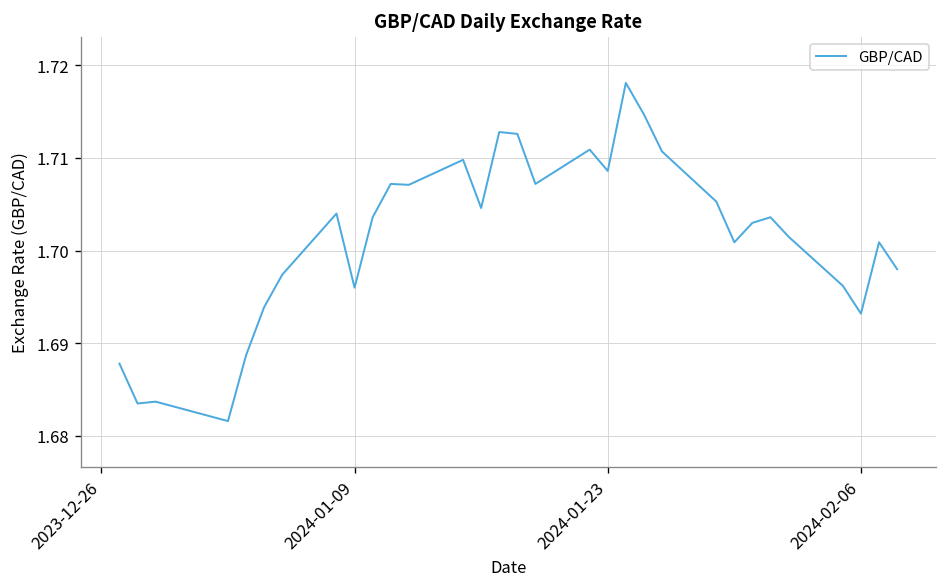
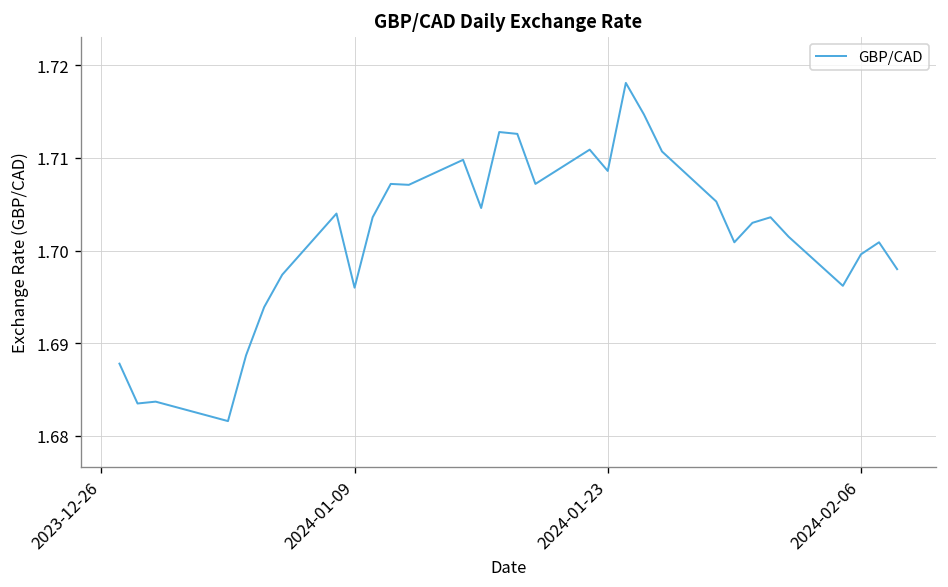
  {
    "2024-01-09": 1.696,
    "2024-01-23": 1.709,
-   "2024-02-06": 1.693
+   "2024-02-06": 1.700
  }
